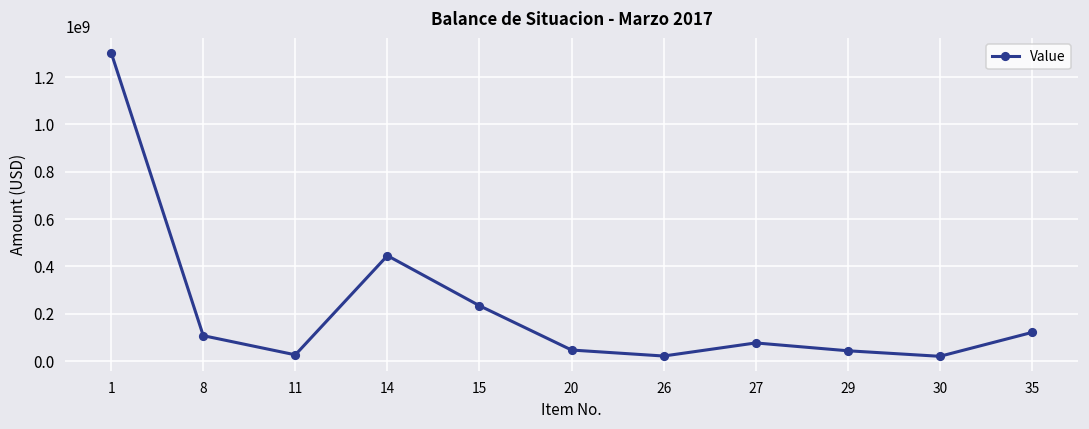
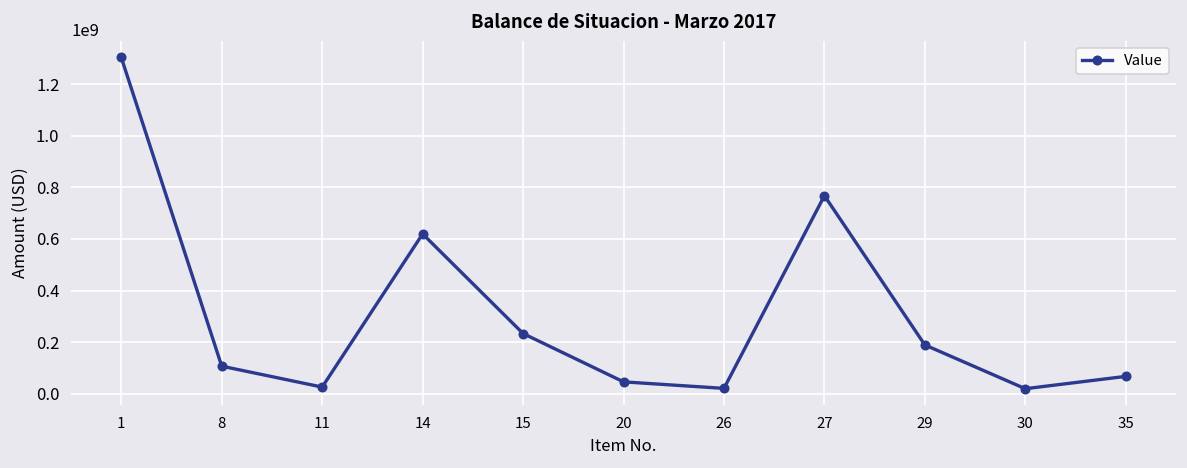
  {
    "1": 1300000000,
    "8": 110000000,
    "11": 30000000,
-   "14": 450000000,
+   "14": 620000000,
    "15": 230000000,
    "20": 50000000,
    "26": 20000000,
-   "27": 80000000,
-   "29": 40000000,
+   "27": 770000000,
+   "29": 190000000,
    "30": 20000000,
-   "35": 120000000
+   "35": 70000000
  }
